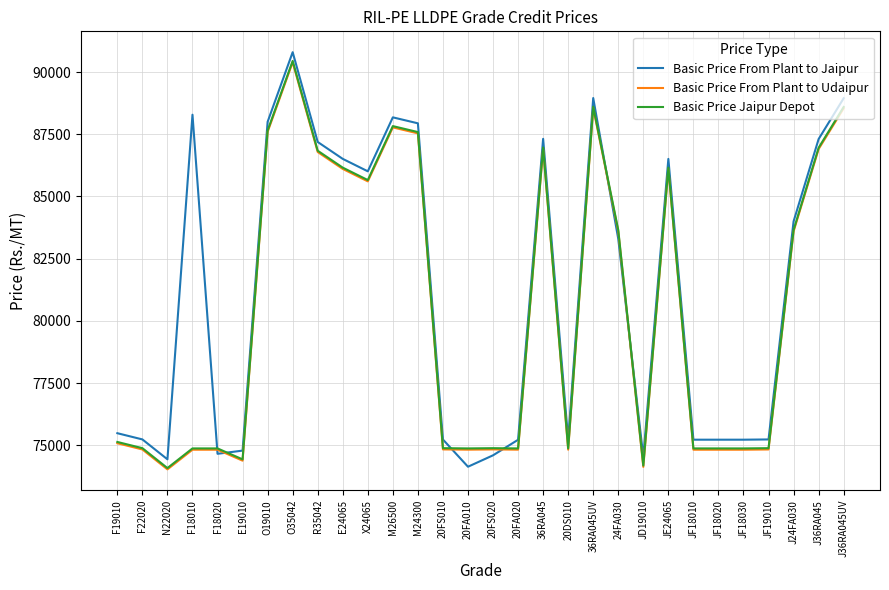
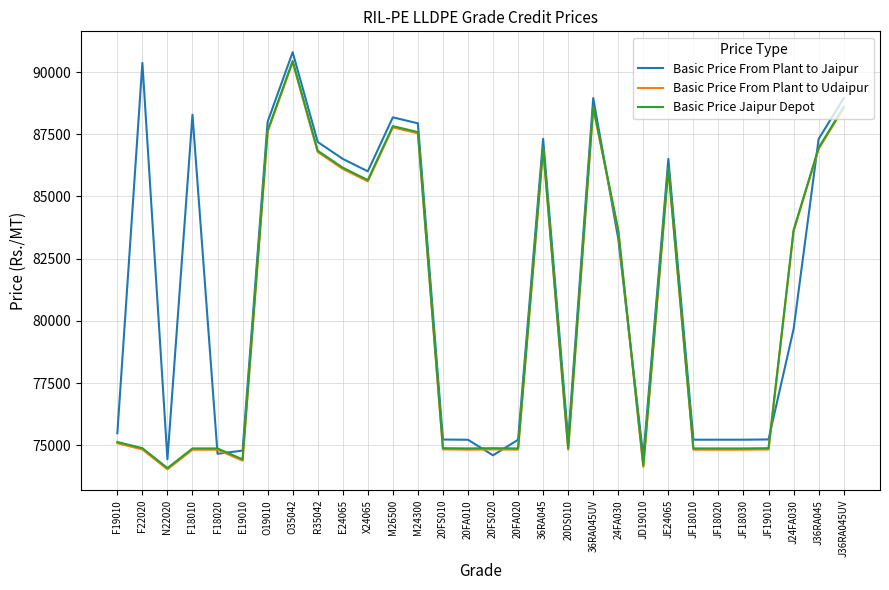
  {
    "Basic Price From Plant to Jaipur": {
      "F19010": 75500,
-     "F22020": 75200,
+     "F22020": 90400,
      "N22020": 74400,
      "F18010": 88300,
      "F18020": 74700,
      "E19010": 74800,
      "O19010": 88000,
      "O35042": 90800,
      "R35042": 87200,
      "E24065": 86500,
      "X24065": 86000,
      "M26500": 88200,
      "M24300": 87900,
      "20FS010": 75200,
-     "20FA010": 74100,
+     "20FA010": 75200,
      "20FS020": 74600,
      "20FA020": 75200,
      "36RA045": 87300,
      "20DS010": 75200,
      "36RA045UV": 89000,
      "24FA030": 83300,
      "JD19010": 74500,
      "JE24065": 86500,
      "JF18010": 75200,
      "JF18020": 75200,
      "JF18030": 75200,
      "JF19010": 75200,
-     "J24FA030": 84000,
+     "J24FA030": 79700,
      "J36RA045": 87300
    }
  }
